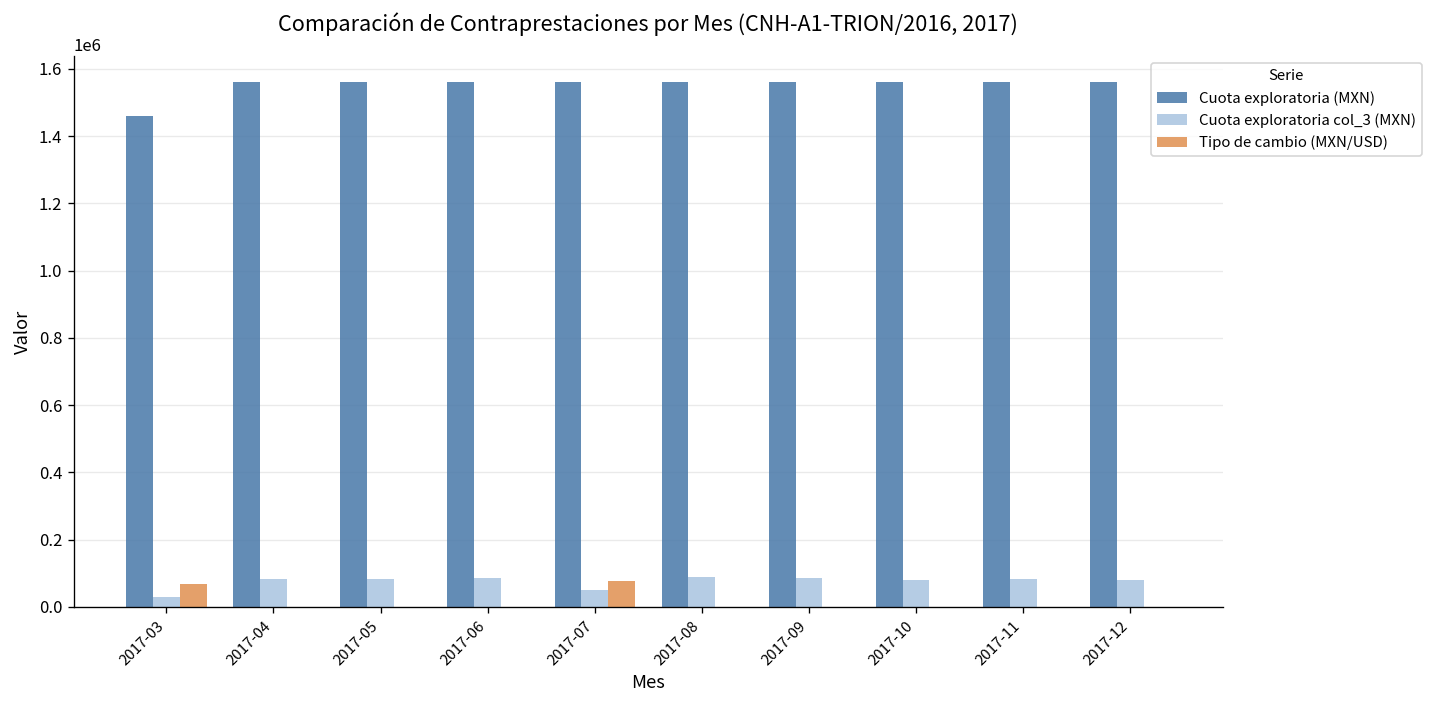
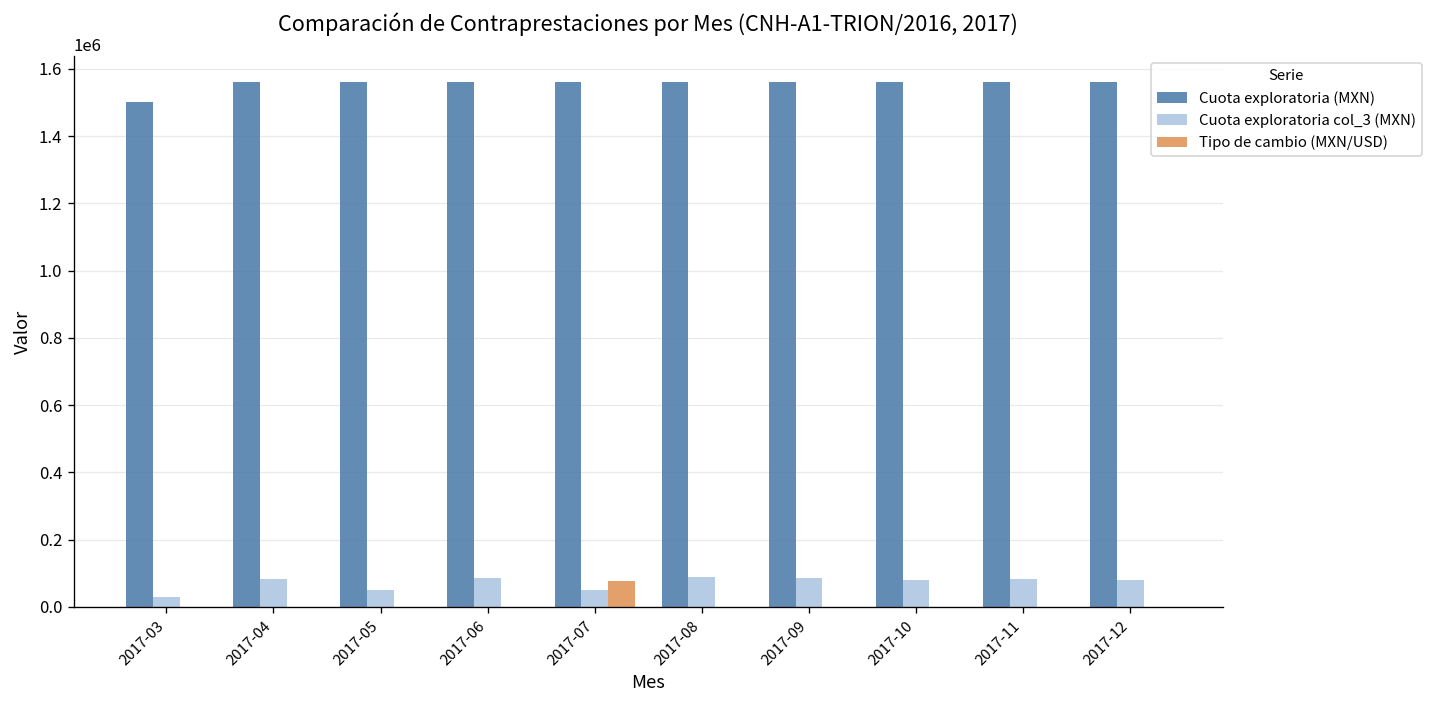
  {
    "Cuota exploratoria (MXN)": {
-     "2017-03": 1460000,
+     "2017-03": 1500000,
      "2017-04": 1560000,
      "2017-05": 1560000,
      "2017-06": 1560000,
      "2017-07": 1560000,
      "2017-08": 1560000,
      "2017-09": 1560000,
      "2017-10": 1560000,
      "2017-11": 1560000,
      "2017-12": 1560000
    },
    "Cuota exploratoria col_3 (MXN)": {
      "2017-03": 30000,
      "2017-04": 80000,
-     "2017-05": 80000,
+     "2017-05": 50000,
      "2017-06": 90000,
      "2017-07": 50000,
      "2017-08": 90000,
      "2017-09": 90000,
      "2017-10": 80000,
      "2017-11": 80000,
      "2017-12": 80000
    },
    "Tipo de cambio (MXN/USD)": {
-     "2017-03": 70000,
+     "2017-03": 0,
      "2017-07": 80000
    }
  }
